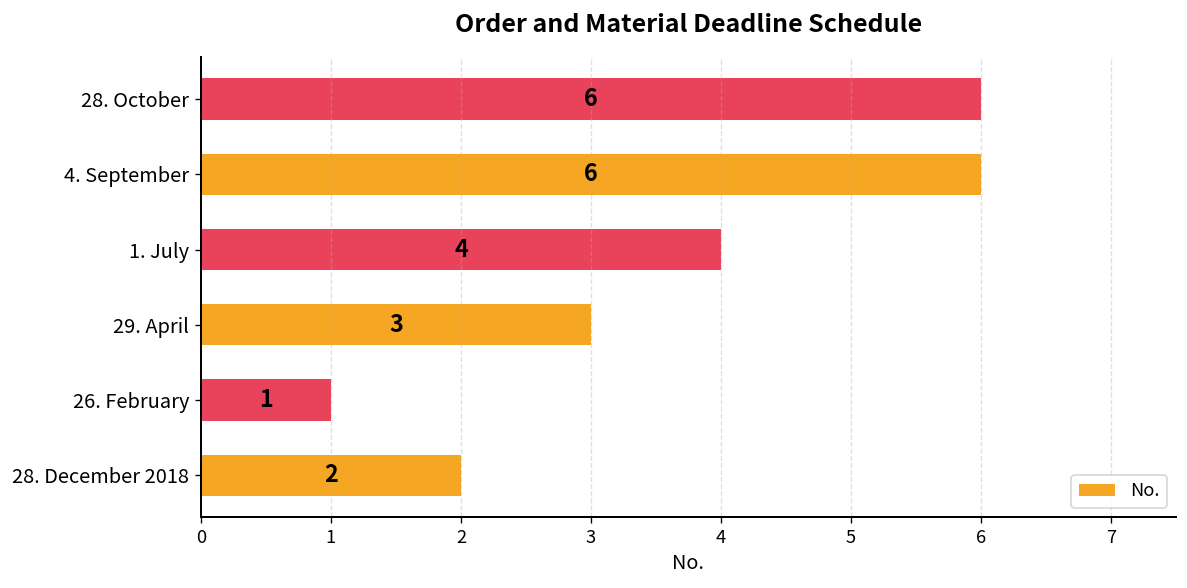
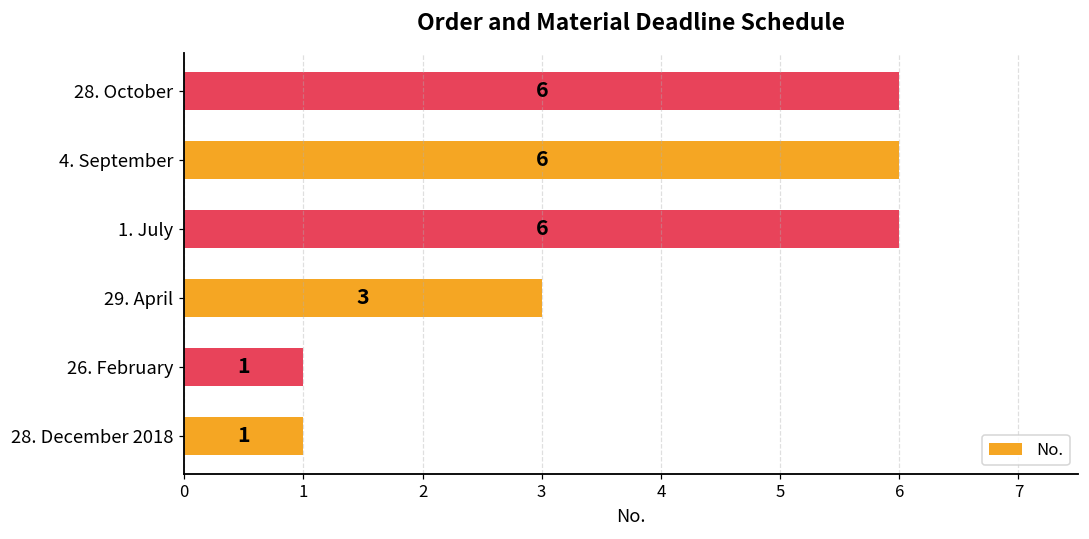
  {
    "28. October": 6,
    "4. September": 6,
-   "1. July": 4,
+   "1. July": 6,
    "29. April": 3,
    "26. February": 1,
-   "28. December 2018": 2
+   "28. December 2018": 1
  }
